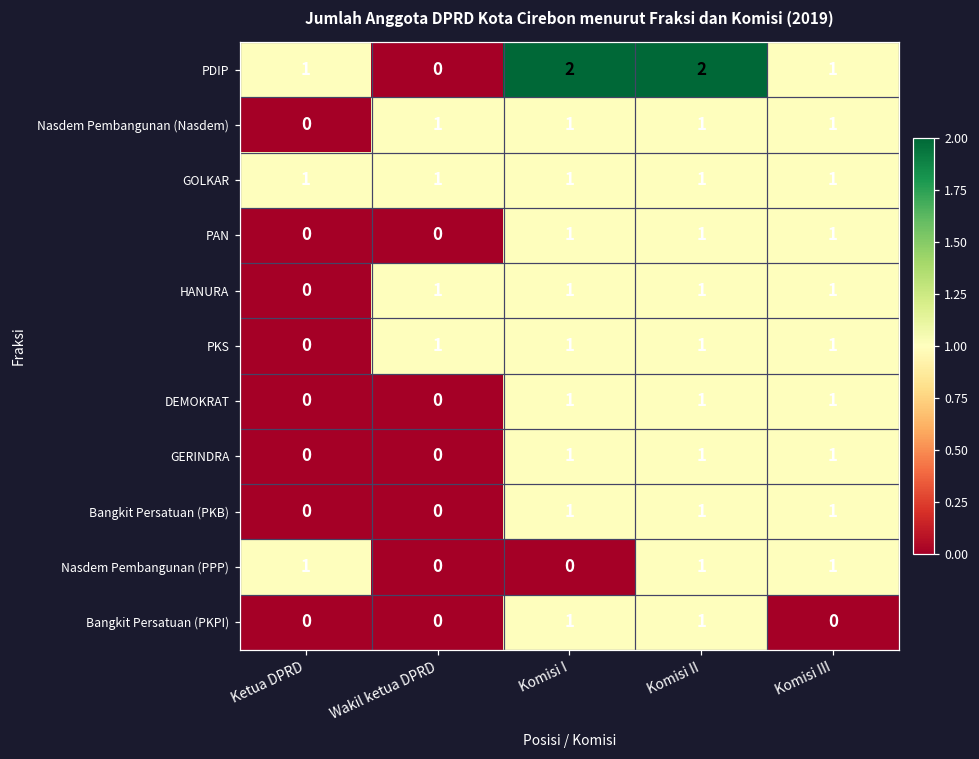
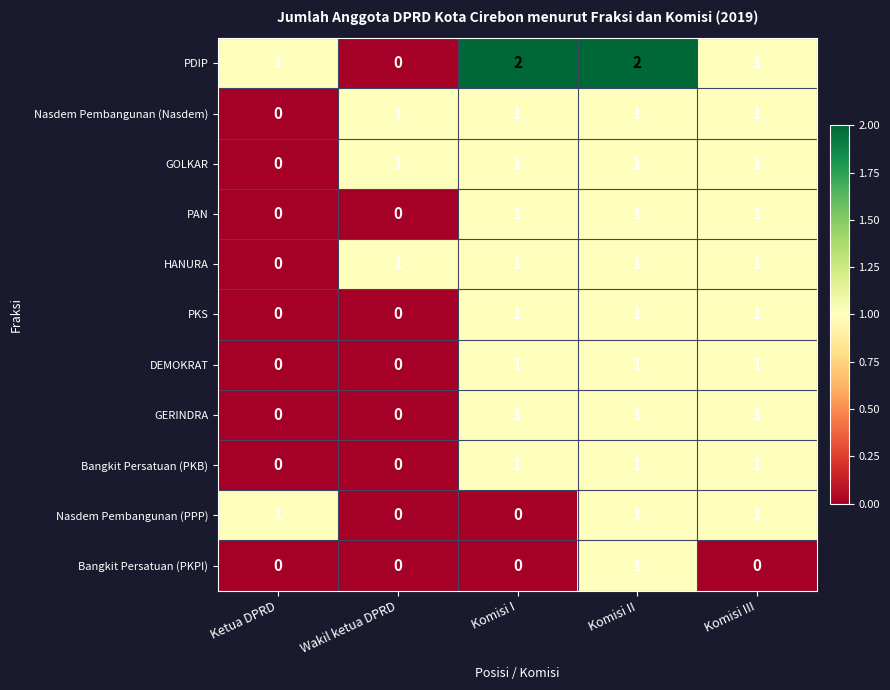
  {
    "PDIP": {
      "Ketua DPRD": 1,
      "Wakil ketua DPRD": 0,
      "Komisi I": 2,
      "Komisi II": 2,
      "Komisi III": 1
    },
    "Nasdem Pembangunan (Nasdem)": {
      "Ketua DPRD": 0,
      "Wakil ketua DPRD": 1,
      "Komisi I": 1,
      "Komisi II": 1,
      "Komisi III": 1
    },
    "GOLKAR": {
-     "Ketua DPRD": 1,
+     "Ketua DPRD": 0,
      "Wakil ketua DPRD": 1,
      "Komisi I": 1,
      "Komisi II": 1,
      "Komisi III": 1
    },
    "PAN": {
      "Ketua DPRD": 0,
      "Wakil ketua DPRD": 0,
      "Komisi I": 1,
      "Komisi II": 1,
      "Komisi III": 1
    },
    "HANURA": {
      "Ketua DPRD": 0,
      "Wakil ketua DPRD": 1,
      "Komisi I": 1,
      "Komisi II": 1,
      "Komisi III": 1
    },
    "PKS": {
      "Ketua DPRD": 0,
-     "Wakil ketua DPRD": 1,
+     "Wakil ketua DPRD": 0,
      "Komisi I": 1,
      "Komisi II": 1,
      "Komisi III": 1
    },
    "DEMOKRAT": {
      "Ketua DPRD": 0,
      "Wakil ketua DPRD": 0,
      "Komisi I": 1,
      "Komisi II": 1,
      "Komisi III": 1
    },
    "GERINDRA": {
      "Ketua DPRD": 0,
      "Wakil ketua DPRD": 0,
      "Komisi I": 1,
      "Komisi II": 1,
      "Komisi III": 1
    },
    "Bangkit Persatuan (PKB)": {
      "Ketua DPRD": 0,
      "Wakil ketua DPRD": 0,
      "Komisi I": 1,
      "Komisi II": 1,
      "Komisi III": 1
    },
    "Nasdem Pembangunan (PPP)": {
      "Ketua DPRD": 1,
      "Wakil ketua DPRD": 0,
      "Komisi I": 0,
      "Komisi II": 1,
      "Komisi III": 1
    },
    "Bangkit Persatuan (PKPI)": {
      "Ketua DPRD": 0,
      "Wakil ketua DPRD": 0,
-     "Komisi I": 1,
+     "Komisi I": 0,
      "Komisi II": 1,
      "Komisi III": 0
    }
  }
